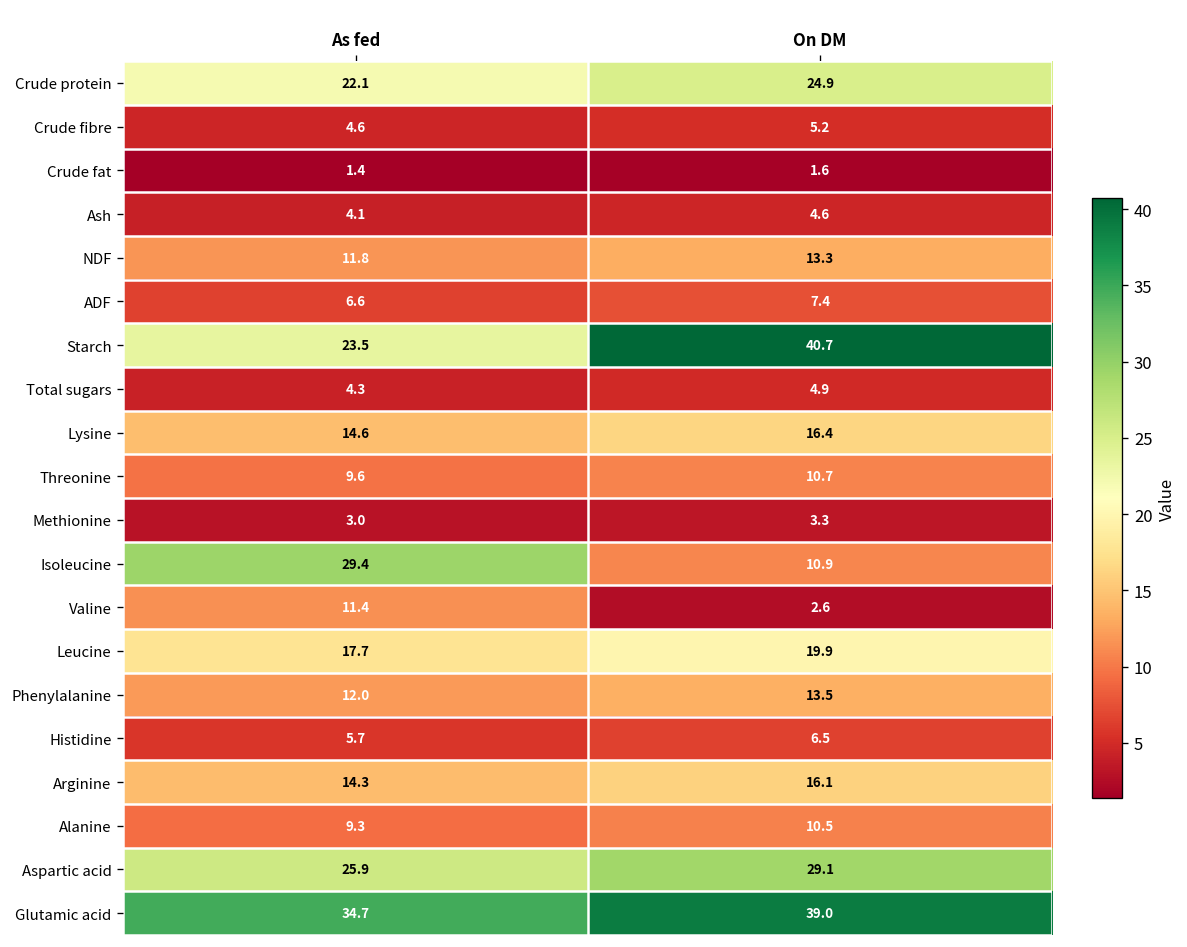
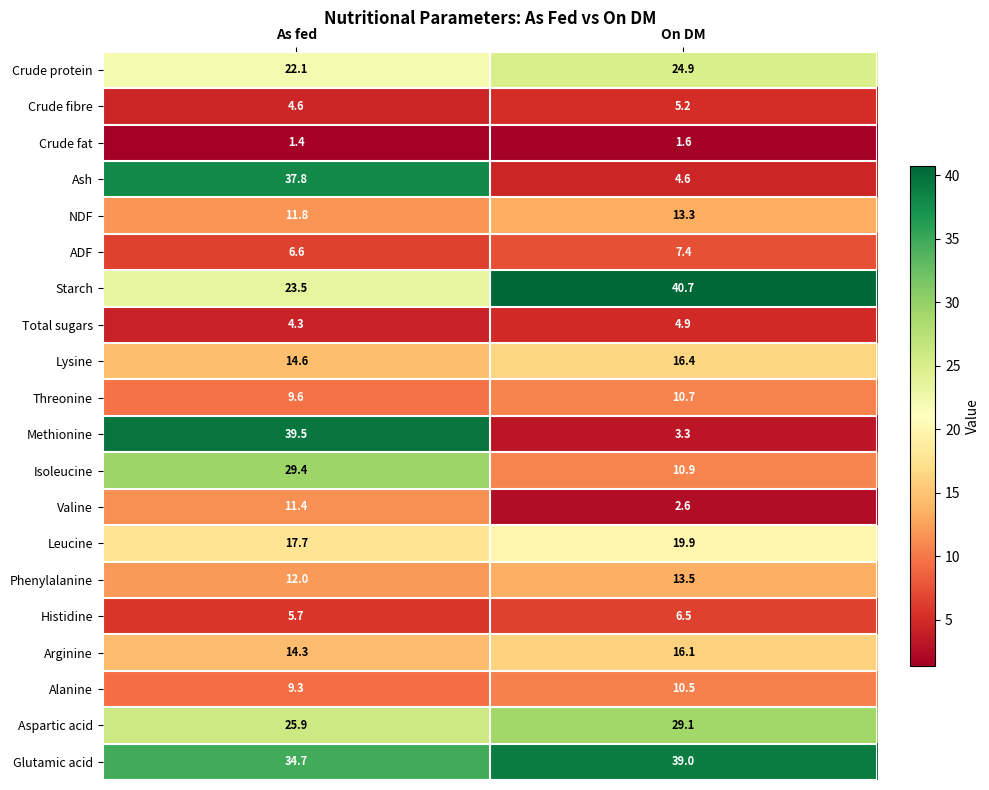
  {
    "Crude protein": {
      "As fed": 22.1,
      "On DM": 24.9
    },
    "Crude fibre": {
      "As fed": 4.6,
      "On DM": 5.2
    },
    "Crude fat": {
      "As fed": 1.4,
      "On DM": 1.6
    },
    "Ash": {
-     "As fed": 4.1,
+     "As fed": 37.8,
      "On DM": 4.6
    },
    "NDF": {
      "As fed": 11.8,
      "On DM": 13.3
    },
    "ADF": {
      "As fed": 6.6,
      "On DM": 7.4
    },
    "Starch": {
      "As fed": 23.5,
      "On DM": 40.7
    },
    "Total sugars": {
      "As fed": 4.3,
      "On DM": 4.9
    },
    "Lysine": {
      "As fed": 14.6,
      "On DM": 16.4
    },
    "Threonine": {
      "As fed": 9.6,
      "On DM": 10.7
    },
    "Methionine": {
-     "As fed": 3.0,
+     "As fed": 39.5,
      "On DM": 3.3
    },
    "Isoleucine": {
      "As fed": 29.4,
      "On DM": 10.9
    },
    "Valine": {
      "As fed": 11.4,
      "On DM": 2.6
    },
    "Leucine": {
      "As fed": 17.7,
      "On DM": 19.9
    },
    "Phenylalanine": {
      "As fed": 12.0,
      "On DM": 13.5
    },
    "Histidine": {
      "As fed": 5.7,
      "On DM": 6.5
    },
    "Arginine": {
      "As fed": 14.3,
      "On DM": 16.1
    },
    "Alanine": {
      "As fed": 9.3,
      "On DM": 10.5
    },
    "Aspartic acid": {
      "As fed": 25.9,
      "On DM": 29.1
    },
    "Glutamic acid": {
      "As fed": 34.7,
      "On DM": 39.0
    }
  }
